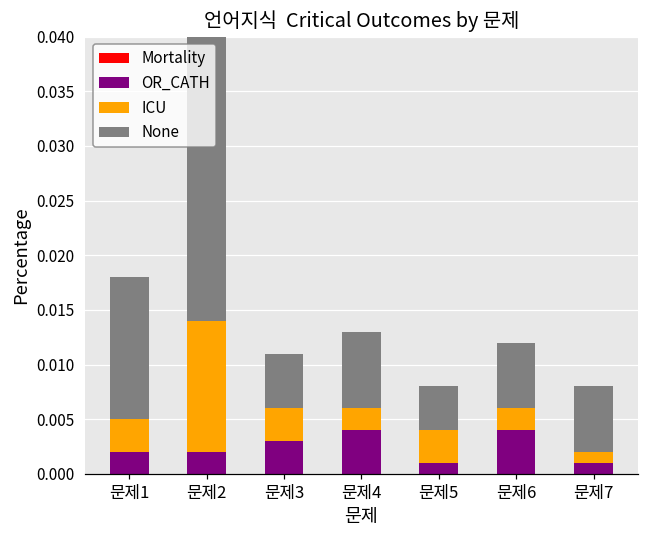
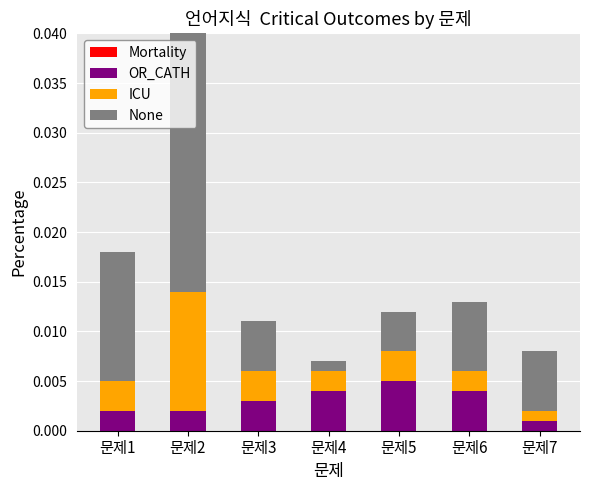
  {
    "Mortality": {
      "문제1": 0.000,
      "문제2": 0.000,
      "문제3": 0.000,
      "문제4": 0.000,
      "문제5": 0.000,
      "문제6": 0.000,
      "문제7": 0.000
    },
    "OR_CATH": {
      "문제1": 0.002,
      "문제2": 0.002,
      "문제3": 0.003,
      "문제4": 0.004,
-     "문제5": 0.001,
+     "문제5": 0.005,
      "문제6": 0.004,
      "문제7": 0.001
    },
    "ICU": {
      "문제1": 0.003,
      "문제2": 0.012,
      "문제3": 0.003,
      "문제4": 0.002,
      "문제5": 0.003,
      "문제6": 0.002,
      "문제7": 0.001
    },
    "None": {
      "문제1": 0.013,
      "문제2": 0.026,
      "문제3": 0.005,
-     "문제4": 0.007,
+     "문제4": 0.001,
      "문제5": 0.004,
-     "문제6": 0.006,
+     "문제6": 0.007,
      "문제7": 0.006
    }
  }
